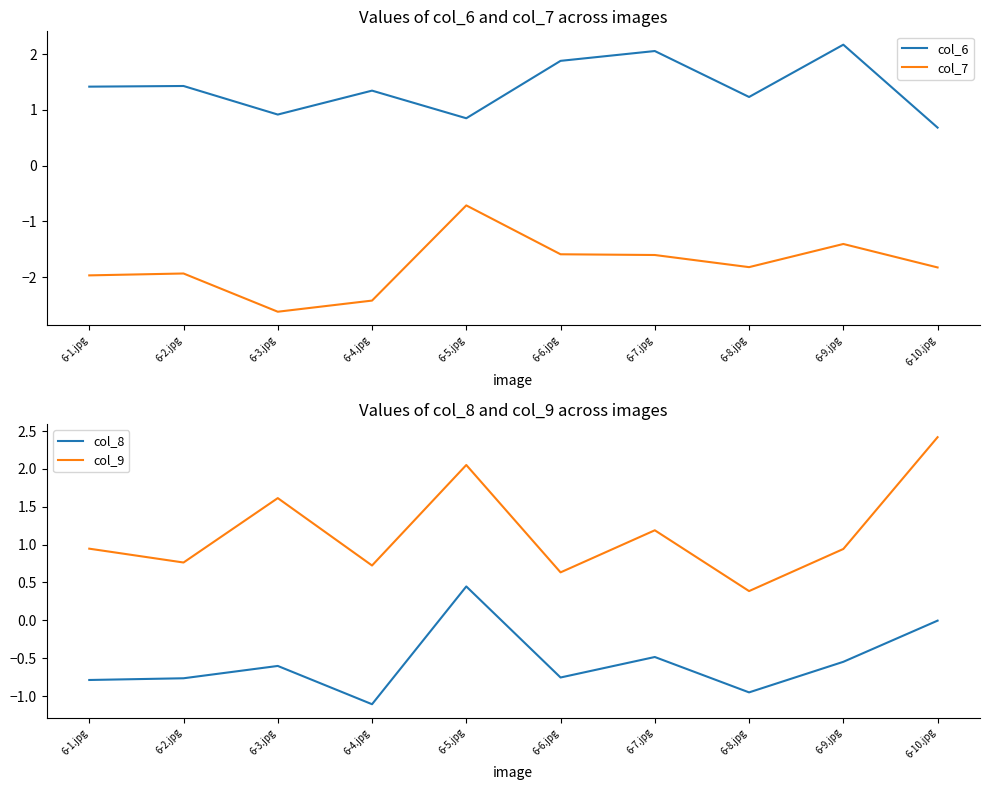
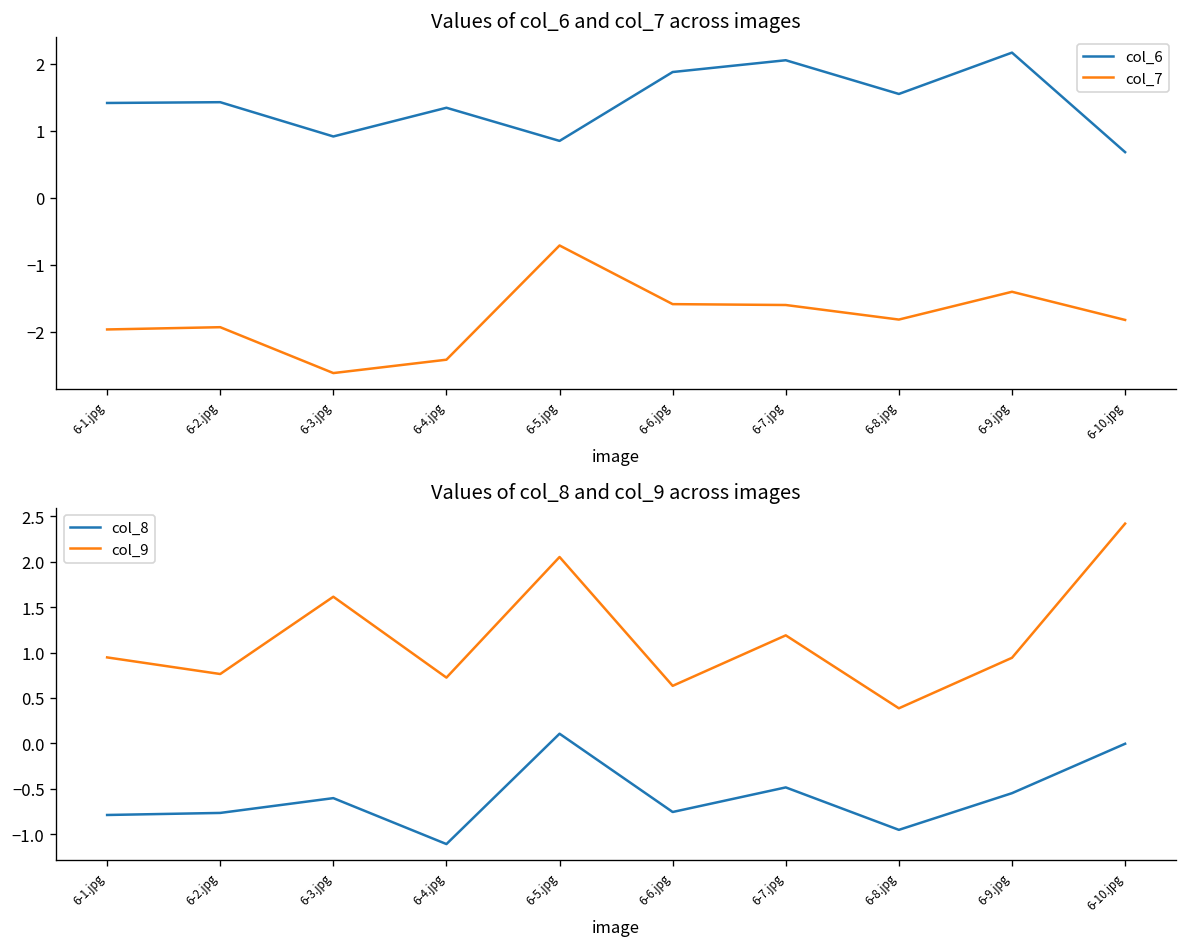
  {
    "Values of col_6 and col_7 across images": {
      "col_6": {
        "6-1.jpg": 1.4,
        "6-2.jpg": 1.4,
        "6-3.jpg": 0.9,
        "6-4.jpg": 1.3,
        "6-5.jpg": 0.9,
        "6-6.jpg": 1.9,
        "6-7.jpg": 2.1,
-       "6-8.jpg": 1.2,
+       "6-8.jpg": 1.6,
        "6-9.jpg": 2.2,
        "6-10.jpg": 0.7
      },
      "col_7": {
        "6-1.jpg": -2.0,
        "6-2.jpg": -1.9,
        "6-3.jpg": -2.6,
        "6-4.jpg": -2.4,
        "6-5.jpg": -0.7,
        "6-6.jpg": -1.6,
        "6-7.jpg": -1.6,
        "6-8.jpg": -1.8,
        "6-9.jpg": -1.4,
        "6-10.jpg": -1.8
      }
    },
    "Values of col_8 and col_9 across images": {
      "col_8": {
        "6-1.jpg": -0.8,
        "6-2.jpg": -0.8,
        "6-3.jpg": -0.6,
        "6-4.jpg": -1.1,
-       "6-5.jpg": 0.4,
+       "6-5.jpg": 0.1,
        "6-6.jpg": -0.8,
        "6-7.jpg": -0.5,
        "6-8.jpg": -1.0,
        "6-9.jpg": -0.5,
        "6-10.jpg": 0.0
      },
      "col_9": {
        "6-1.jpg": 0.9,
        "6-2.jpg": 0.8,
        "6-3.jpg": 1.6,
        "6-4.jpg": 0.7,
        "6-5.jpg": 2.1,
        "6-6.jpg": 0.6,
        "6-7.jpg": 1.2,
        "6-8.jpg": 0.4,
        "6-9.jpg": 0.9,
        "6-10.jpg": 2.4
      }
    }
  }
